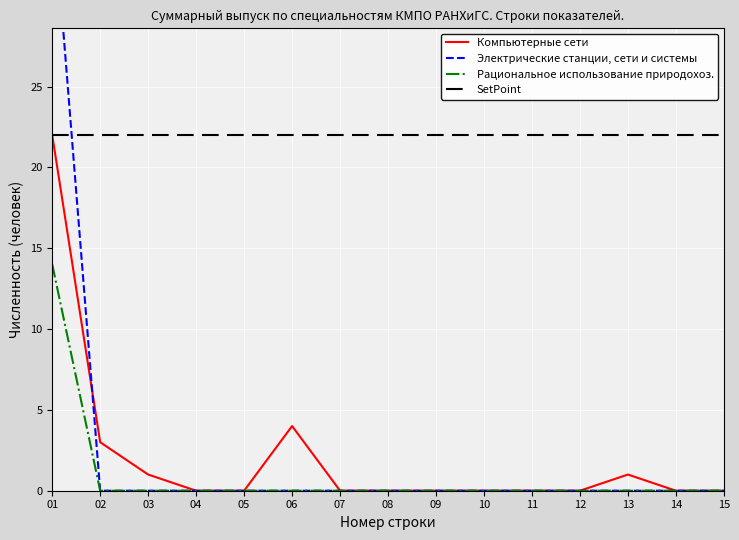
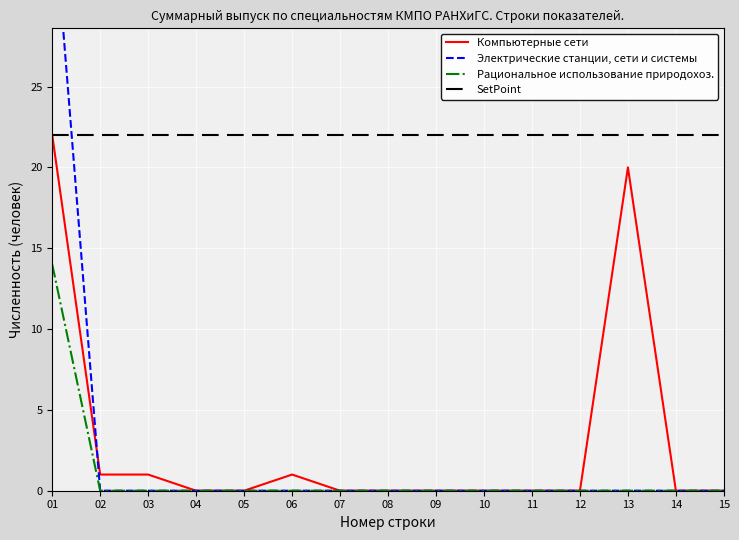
  {
    "Компьютерные сети": {
-     "02": 3,
+     "02": 1,
      "03": 1,
-     "06": 4,
-     "13": 1
+     "06": 1,
+     "13": 20
    },
    "Рациональное использование природохоз.": {
      "01": 14
    },
    "SetPoint": {
      "02": 22,
      "03": 22,
      "04": 22,
      "05": 22,
      "06": 22,
      "07": 22,
      "08": 22,
      "09": 22,
      "10": 22,
      "11": 22,
      "12": 22,
      "13": 22,
      "14": 22,
      "15": 22
    }
  }
